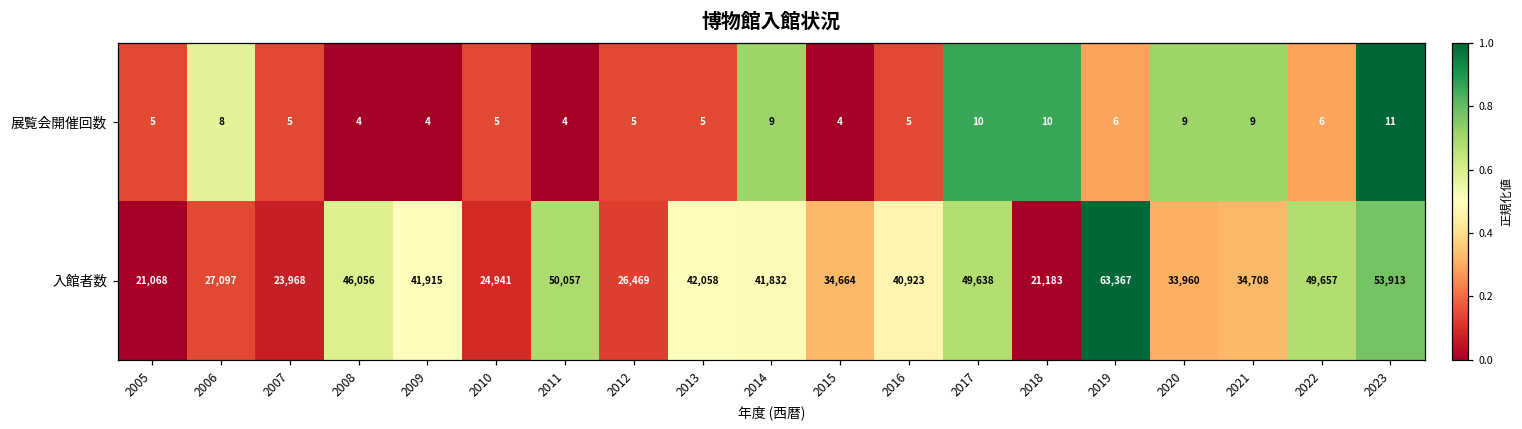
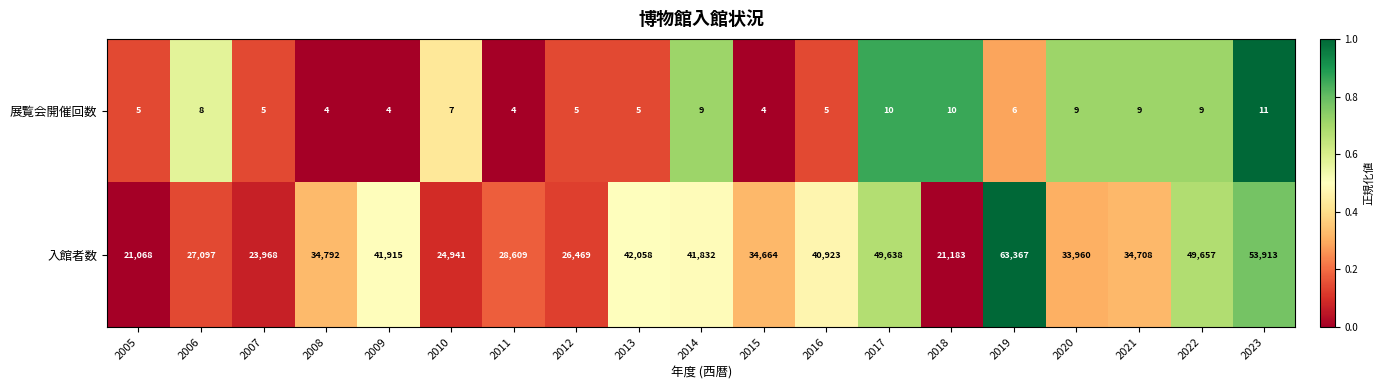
  {
    "展覧会開催回数": {
      "2005": "5",
      "2006": "8",
      "2007": "5",
      "2008": "4",
      "2009": "4",
-     "2010": "5",
+     "2010": "7",
      "2011": "4",
      "2012": "5",
      "2013": "5",
      "2014": "9",
      "2015": "4",
      "2016": "5",
      "2017": "10",
      "2018": "10",
      "2019": "6",
      "2020": "9",
      "2021": "9",
-     "2022": "6",
+     "2022": "9",
      "2023": "11"
    },
    "入館者数": {
      "2005": "21,068",
      "2006": "27,097",
      "2007": "23,968",
-     "2008": "46,056",
+     "2008": "34,792",
      "2009": "41,915",
      "2010": "24,941",
-     "2011": "50,057",
+     "2011": "28,609",
      "2012": "26,469",
      "2013": "42,058",
      "2014": "41,832",
      "2015": "34,664",
      "2016": "40,923",
      "2017": "49,638",
      "2018": "21,183",
      "2019": "63,367",
      "2020": "33,960",
      "2021": "34,708",
      "2022": "49,657",
      "2023": "53,913"
    }
  }
